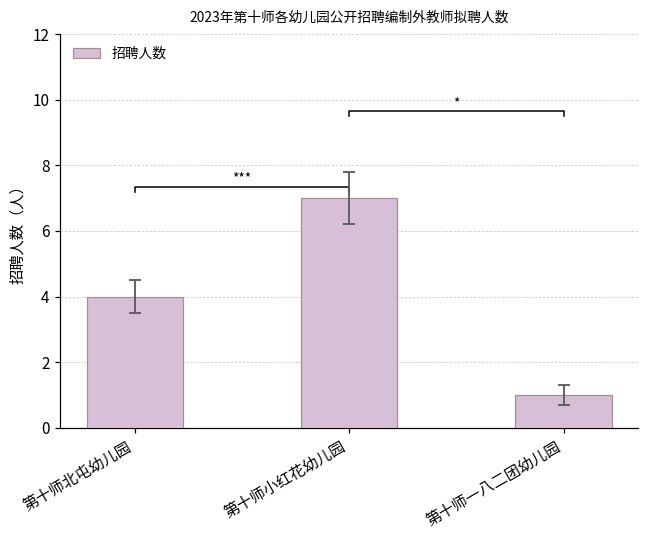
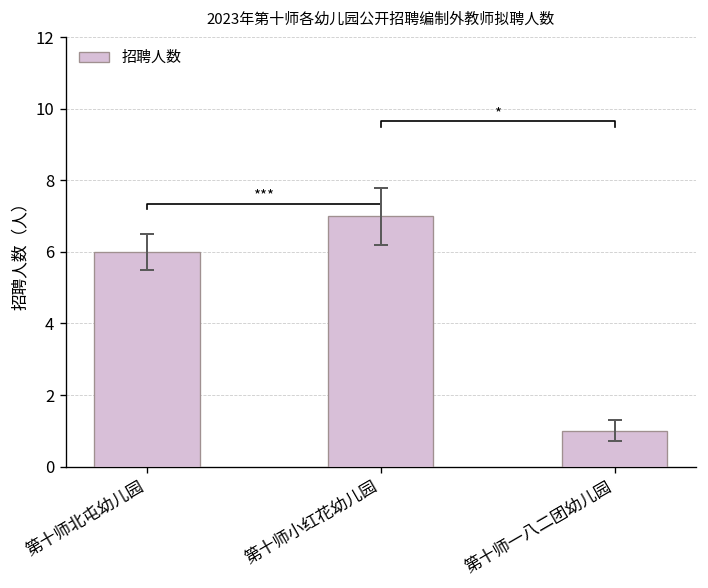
  {
    "招聘人数": {
-     "第十师北屯幼儿园": 4,
+     "第十师北屯幼儿园": 6,
      "第十师小红花幼儿园": 7,
      "第十师一八二团幼儿园": 1
    }
  }
